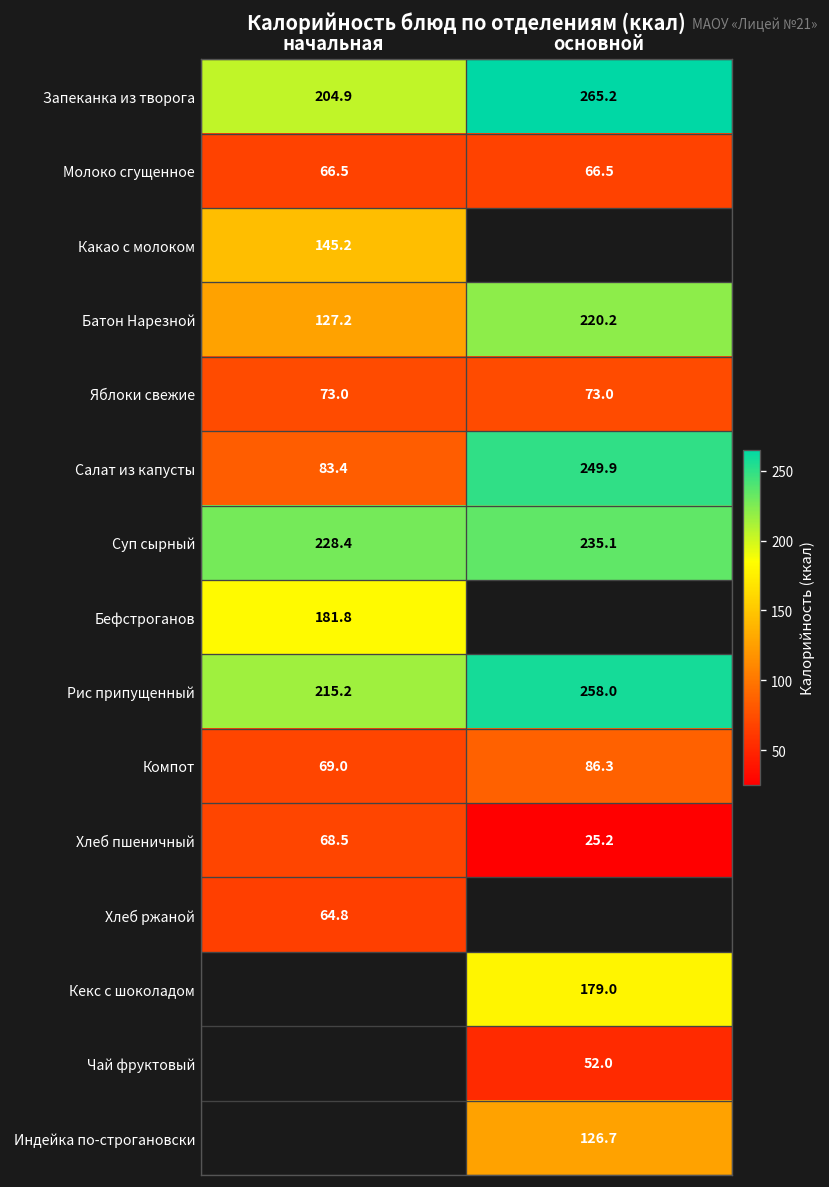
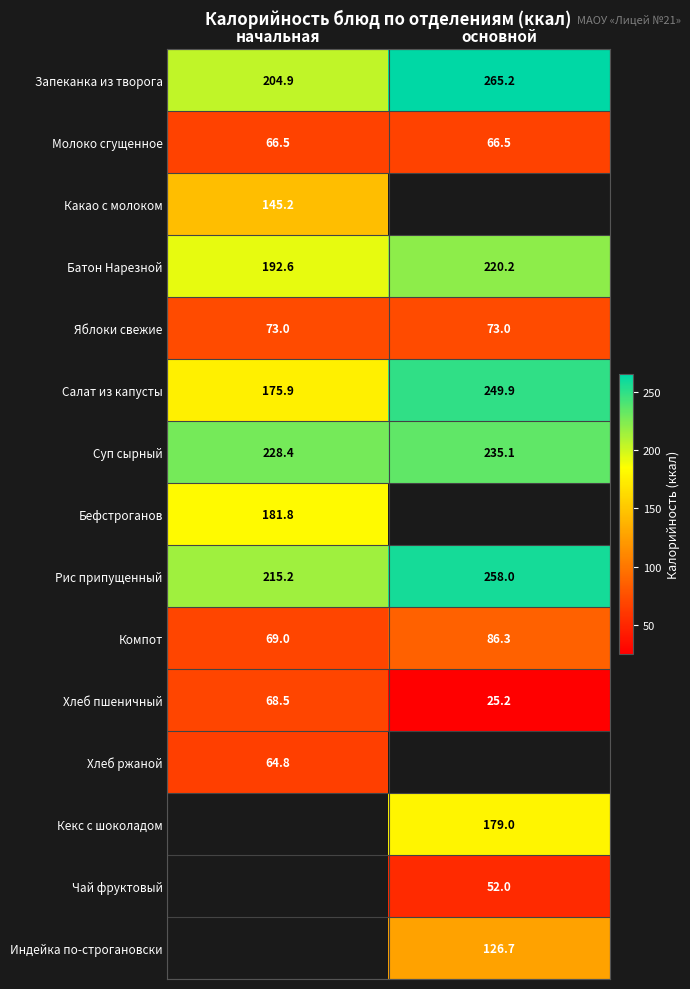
  {
    "Запеканка из творога": {
      "начальная": 204.9,
      "основной": 265.2
    },
    "Молоко сгущенное": {
      "начальная": 66.5,
      "основной": 66.5
    },
    "Какао с молоком": {
      "начальная": 145.2
    },
    "Батон Нарезной": {
-     "начальная": 127.2,
+     "начальная": 192.6,
      "основной": 220.2
    },
    "Яблоки свежие": {
      "начальная": 73.0,
      "основной": 73.0
    },
    "Салат из капусты": {
-     "начальная": 83.4,
+     "начальная": 175.9,
      "основной": 249.9
    },
    "Суп сырный": {
      "начальная": 228.4,
      "основной": 235.1
    },
    "Бефстроганов": {
      "начальная": 181.8
    },
    "Рис припущенный": {
      "начальная": 215.2,
      "основной": 258.0
    },
    "Компот": {
      "начальная": 69.0,
      "основной": 86.3
    },
    "Хлеб пшеничный": {
      "начальная": 68.5,
      "основной": 25.2
    },
    "Хлеб ржаной": {
      "начальная": 64.8
    },
    "Кекс с шоколадом": {
      "основной": 179.0
    },
    "Чай фруктовый": {
      "основной": 52.0
    },
    "Индейка по-строгановски": {
      "основной": 126.7
    }
  }
